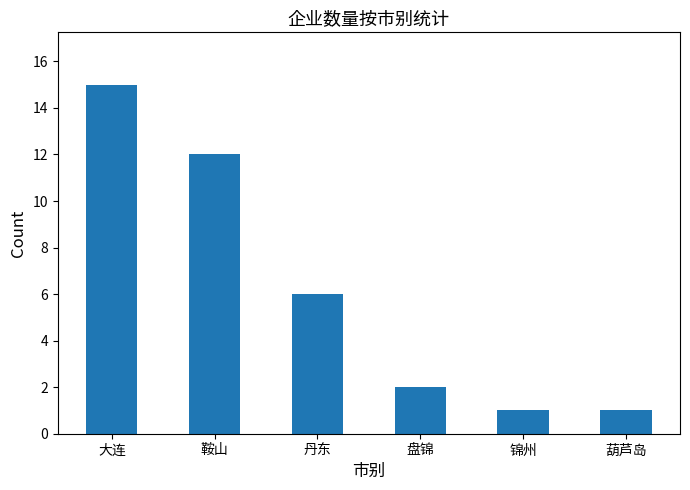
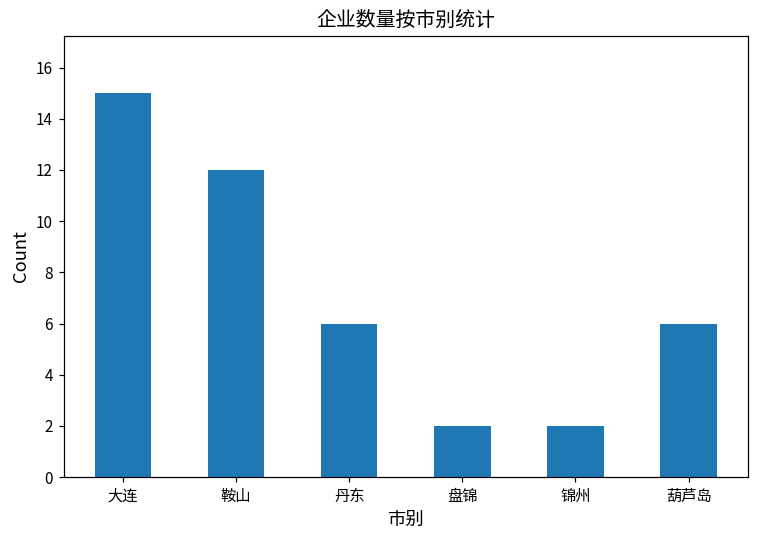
  {
    "大连": 15,
    "鞍山": 12,
    "丹东": 6,
    "盘锦": 2,
-   "锦州": 1,
-   "葫芦岛": 1
+   "锦州": 2,
+   "葫芦岛": 6
  }
